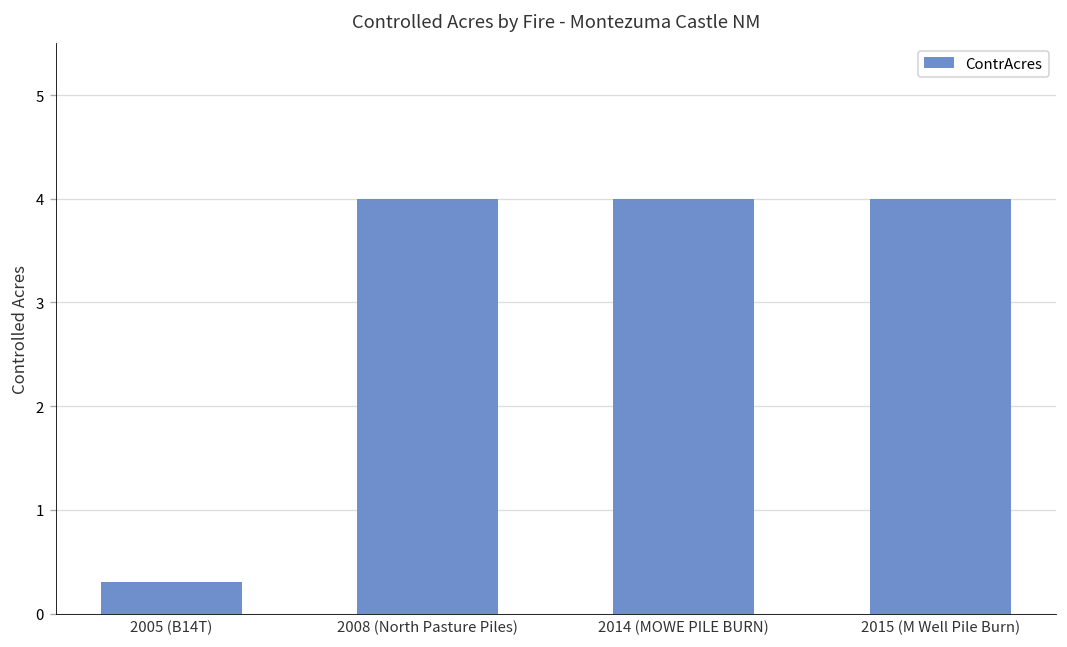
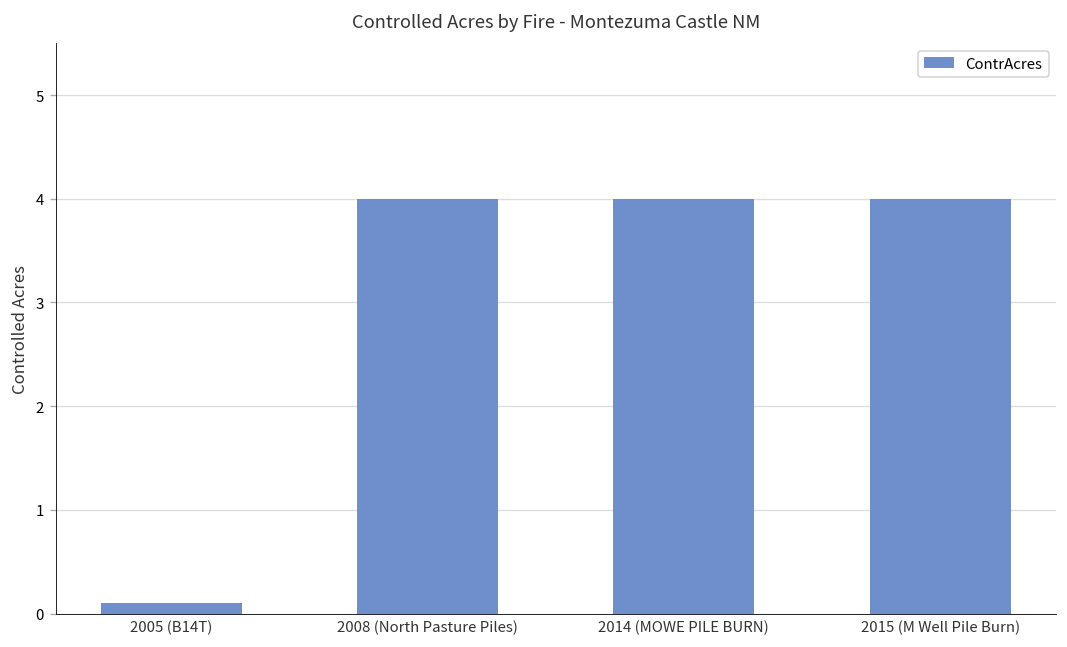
  {
-   "2005 (B14T)": 0.3,
+   "2005 (B14T)": 0.1,
    "2008 (North Pasture Piles)": 4.0,
    "2014 (MOWE PILE BURN)": 4.0,
    "2015 (M Well Pile Burn)": 4.0
  }
